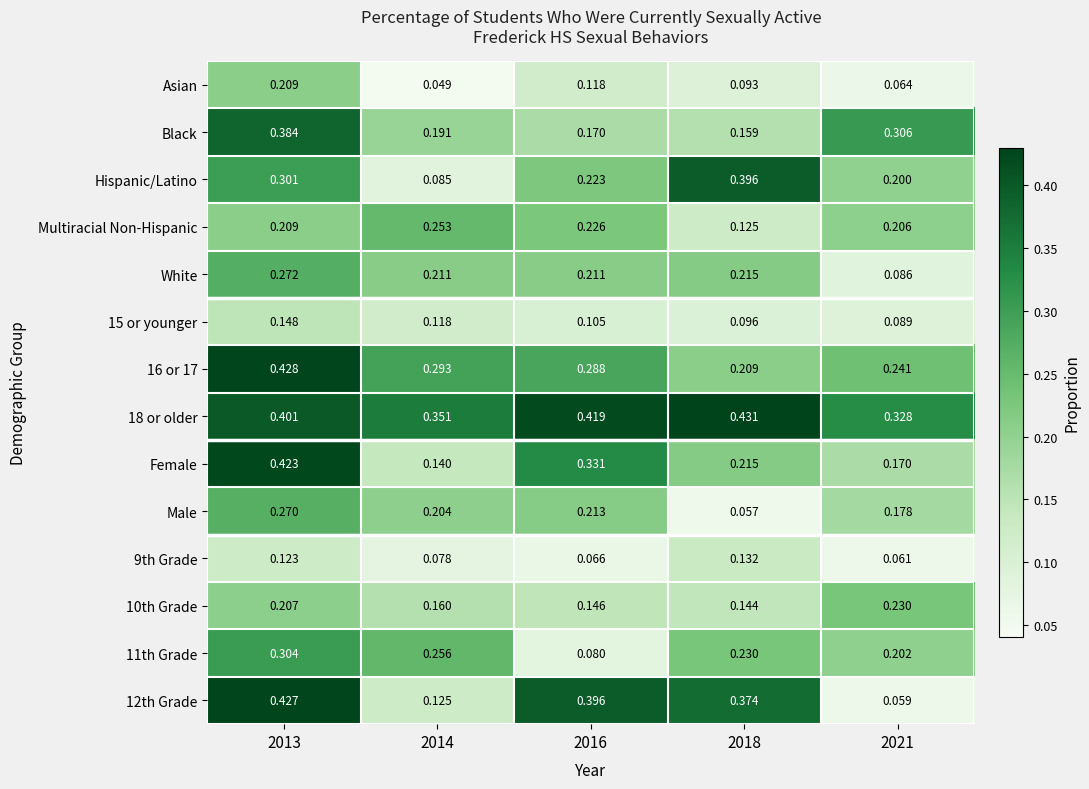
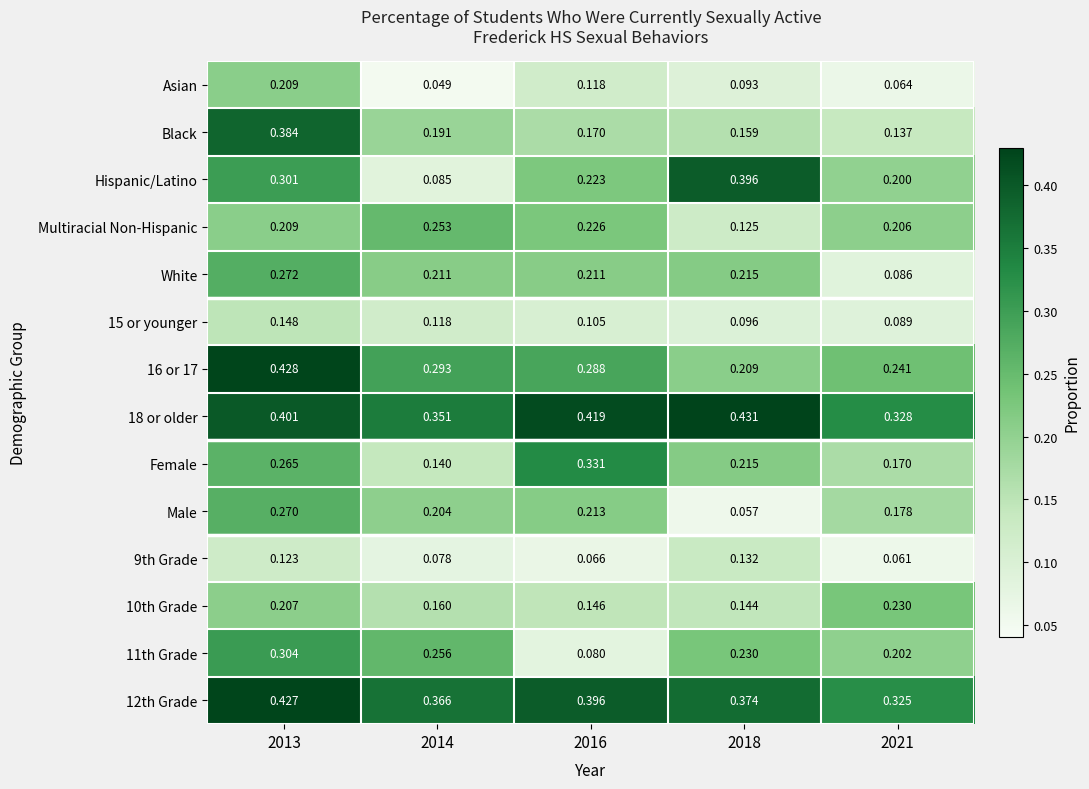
  {
    "Asian": {
      "2013": 0.209,
      "2014": 0.049,
      "2016": 0.118,
      "2018": 0.093,
      "2021": 0.064
    },
    "Black": {
      "2013": 0.384,
      "2014": 0.191,
      "2016": 0.170,
      "2018": 0.159,
-     "2021": 0.306
+     "2021": 0.137
    },
    "Hispanic/Latino": {
      "2013": 0.301,
      "2014": 0.085,
      "2016": 0.223,
      "2018": 0.396,
      "2021": 0.200
    },
    "Multiracial Non-Hispanic": {
      "2013": 0.209,
      "2014": 0.253,
      "2016": 0.226,
      "2018": 0.125,
      "2021": 0.206
    },
    "White": {
      "2013": 0.272,
      "2014": 0.211,
      "2016": 0.211,
      "2018": 0.215,
      "2021": 0.086
    },
    "15 or younger": {
      "2013": 0.148,
      "2014": 0.118,
      "2016": 0.105,
      "2018": 0.096,
      "2021": 0.089
    },
    "16 or 17": {
      "2013": 0.428,
      "2014": 0.293,
      "2016": 0.288,
      "2018": 0.209,
      "2021": 0.241
    },
    "18 or older": {
      "2013": 0.401,
      "2014": 0.351,
      "2016": 0.419,
      "2018": 0.431,
      "2021": 0.328
    },
    "Female": {
-     "2013": 0.423,
+     "2013": 0.265,
      "2014": 0.140,
      "2016": 0.331,
      "2018": 0.215,
      "2021": 0.170
    },
    "Male": {
      "2013": 0.270,
      "2014": 0.204,
      "2016": 0.213,
      "2018": 0.057,
      "2021": 0.178
    },
    "9th Grade": {
      "2013": 0.123,
      "2014": 0.078,
      "2016": 0.066,
      "2018": 0.132,
      "2021": 0.061
    },
    "10th Grade": {
      "2013": 0.207,
      "2014": 0.160,
      "2016": 0.146,
      "2018": 0.144,
      "2021": 0.230
    },
    "11th Grade": {
      "2013": 0.304,
      "2014": 0.256,
      "2016": 0.080,
      "2018": 0.230,
      "2021": 0.202
    },
    "12th Grade": {
      "2013": 0.427,
-     "2014": 0.125,
+     "2014": 0.366,
      "2016": 0.396,
      "2018": 0.374,
-     "2021": 0.059
+     "2021": 0.325
    }
  }
